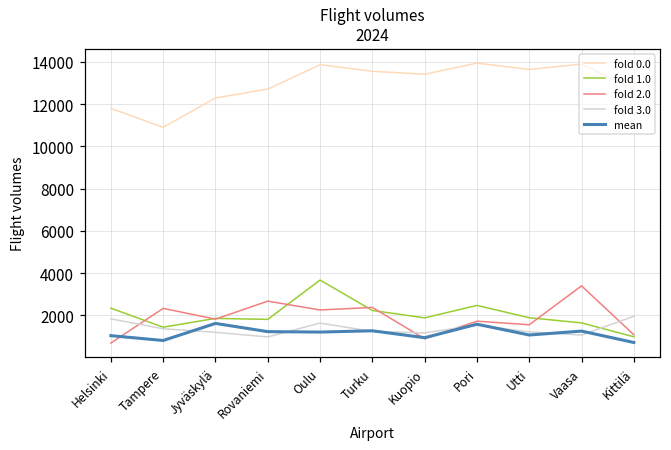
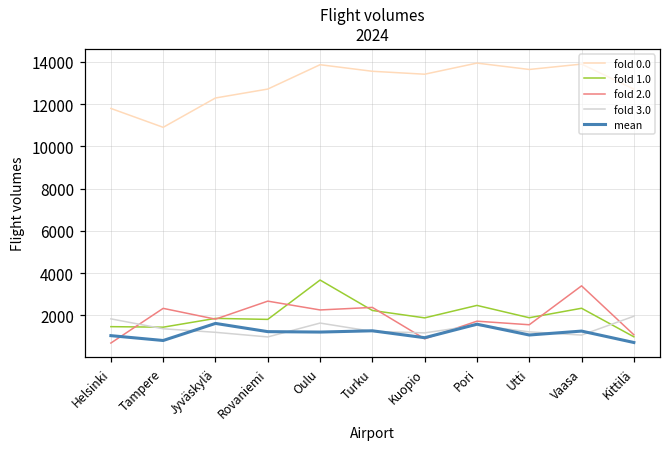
  {
    "fold 1.0": {
-     "Helsinki": 2300,
+     "Helsinki": 1500,
      "Rovaniemi": 1800,
      "Oulu": 3700,
      "Turku": 2200,
      "Kuopio": 1900,
      "Pori": 2500,
      "Utti": 1900,
-     "Vaasa": 1600
+     "Vaasa": 2300
    },
    "fold 2.0": {
      "Helsinki": 700,
      "Tampere": 2300,
      "Rovaniemi": 2700,
      "Oulu": 2300,
      "Turku": 2400,
      "Pori": 1700,
      "Utti": 1600,
      "Vaasa": 3400
    },
    "mean": {
      "Helsinki": 1000,
      "Tampere": 800,
      "Jyväskylä": 1600,
      "Rovaniemi": 1200,
      "Oulu": 1200,
      "Utti": 1100,
      "Vaasa": 1300,
      "Kittilä": 700
    }
  }
